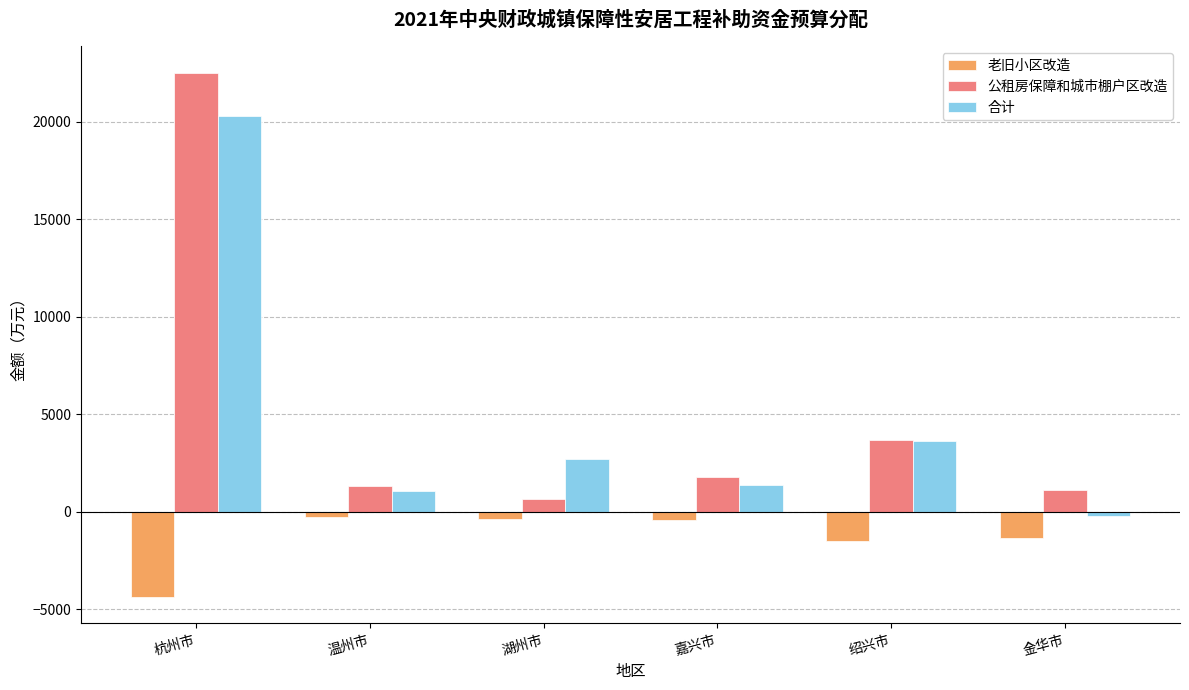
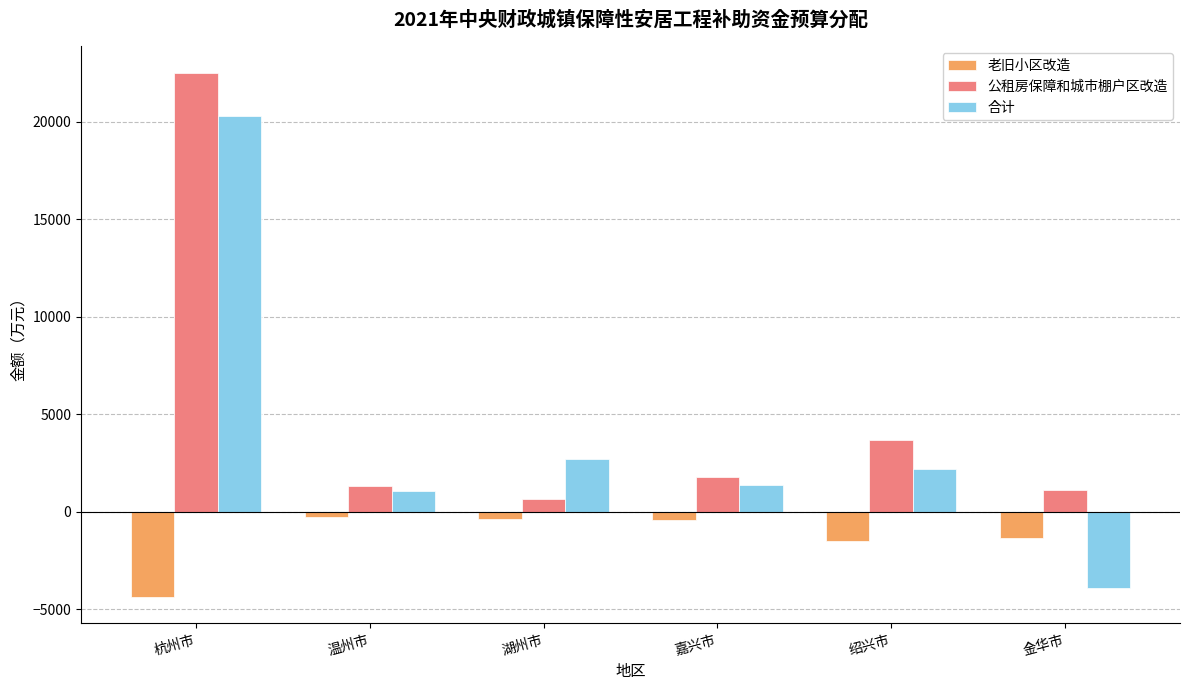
  {
    "合计": {
      "杭州市": 20300,
      "温州市": 1100,
      "湖州市": 2700,
      "嘉兴市": 1400,
-     "绍兴市": 3600,
-     "金华市": -200
+     "绍兴市": 2200,
+     "金华市": -3900
    }
  }
